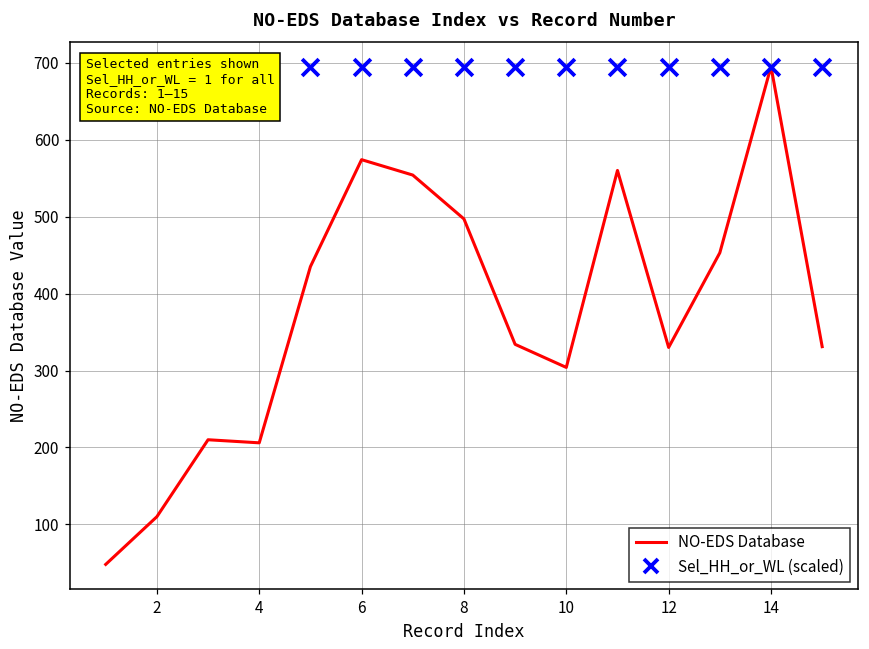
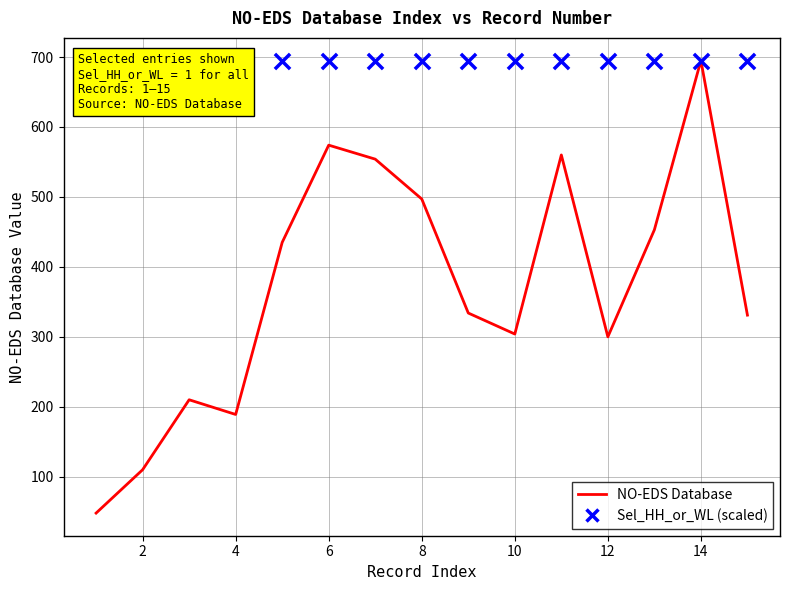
  {
    "NO-EDS Database": {
      "2": 110,
-     "4": 210,
+     "4": 190,
      "6": 570,
      "8": 500,
      "10": 300,
-     "12": 330
+     "12": 300
    }
  }
